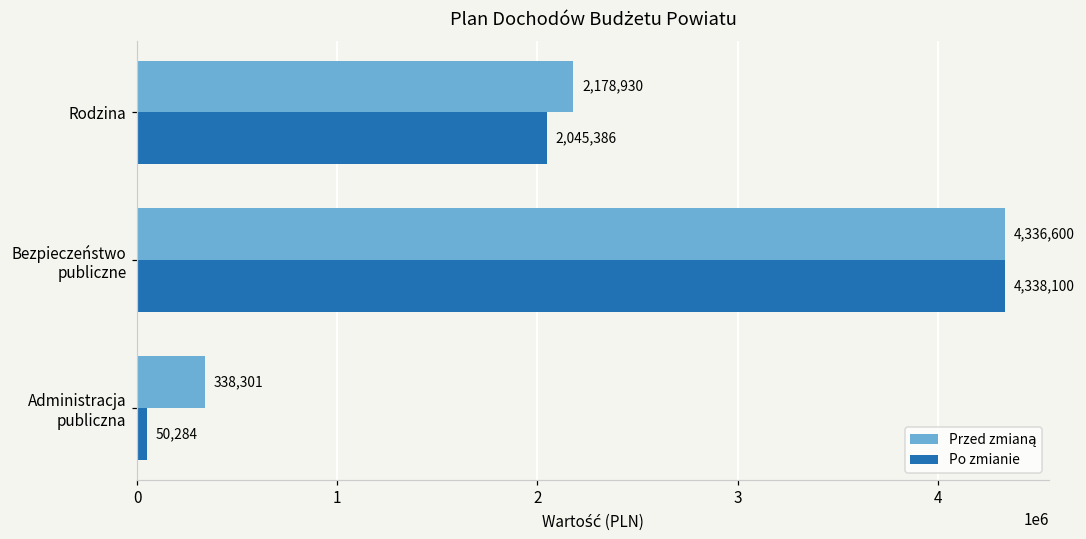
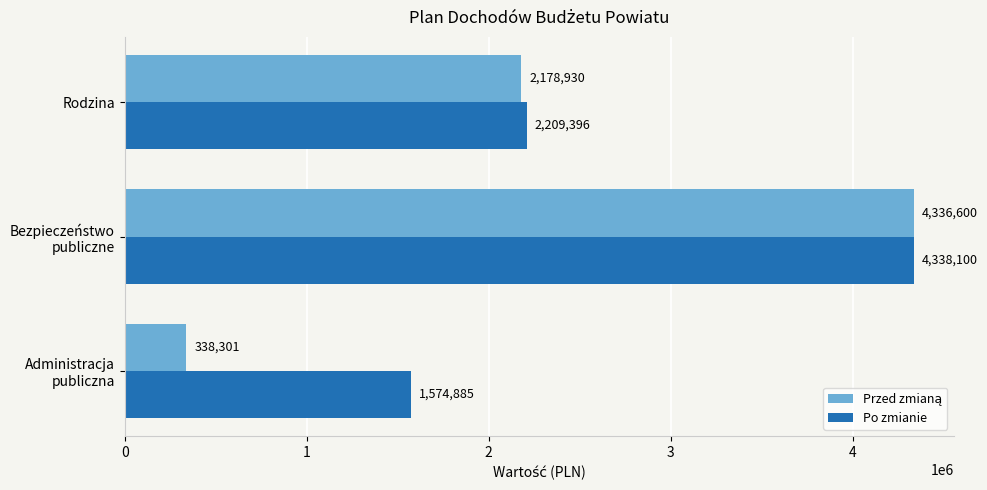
  {
    "Przed zmianą": {
      "Rodzina": "2,178,930",
      "Bezpieczeństwo publiczne": "4,336,600",
      "Administracja publiczna": "338,301"
    },
    "Po zmianie": {
-     "Rodzina": "2,045,386",
+     "Rodzina": "2,209,396",
      "Bezpieczeństwo publiczne": "4,338,100",
-     "Administracja publiczna": "50,284"
+     "Administracja publiczna": "1,574,885"
    }
  }
